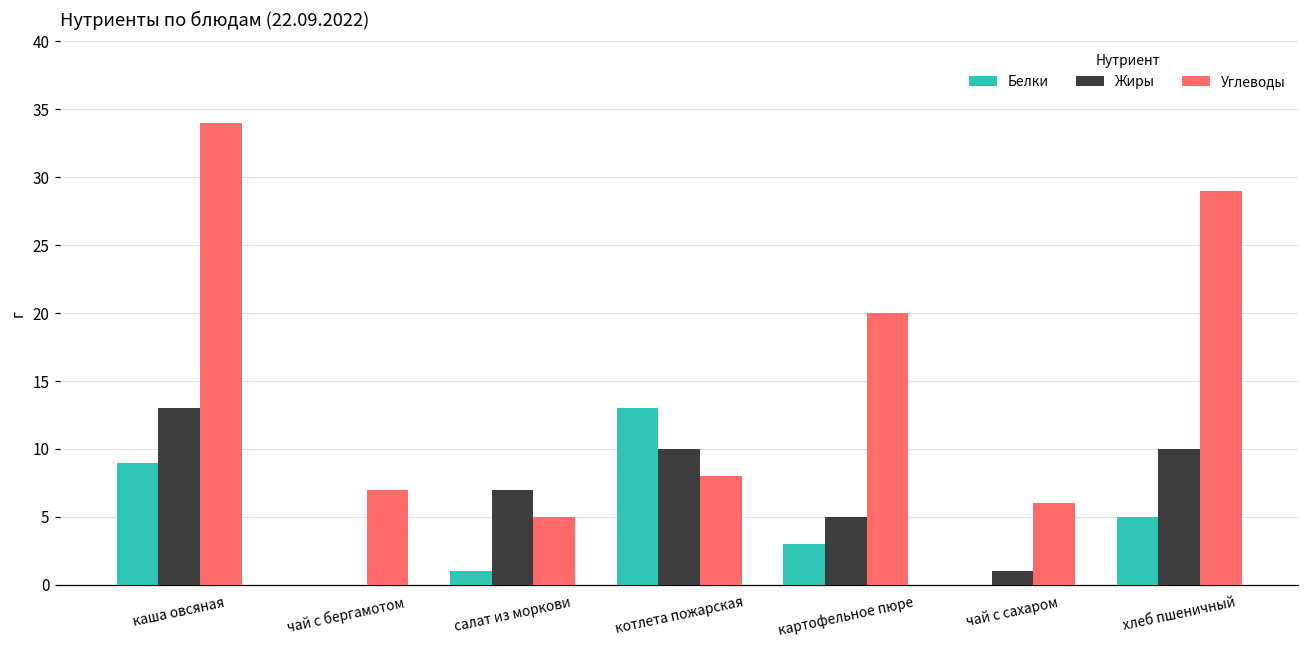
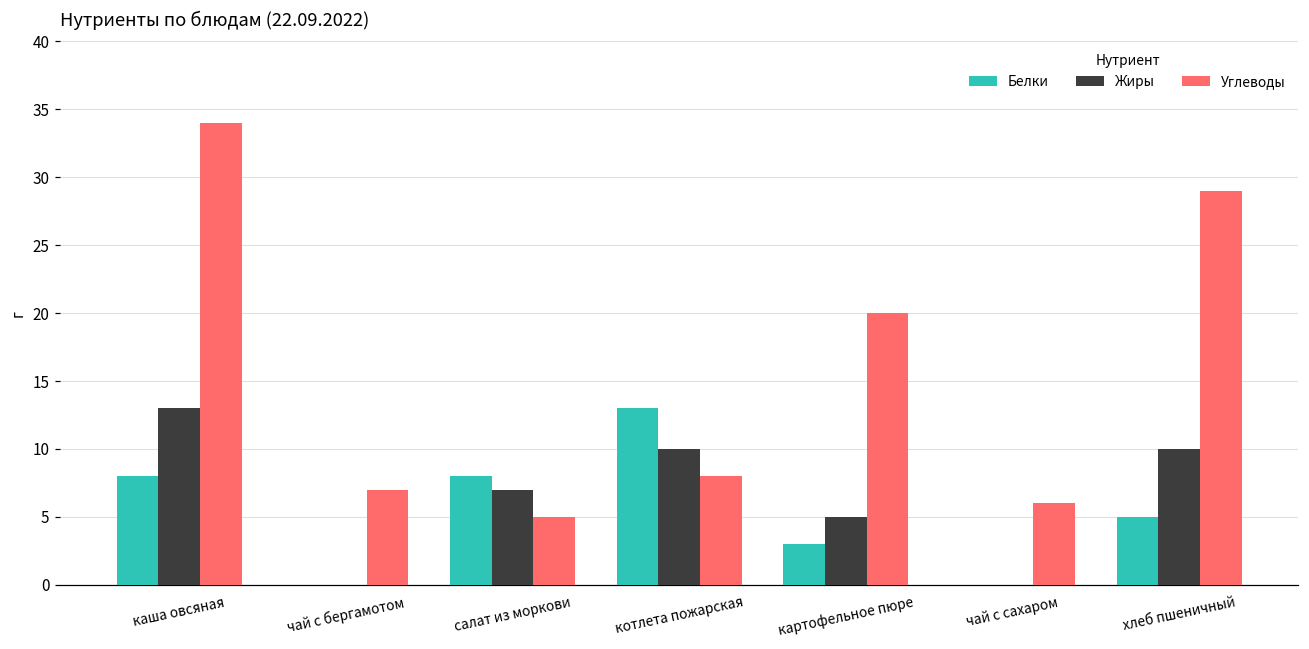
  {
    "Белки": {
-     "каша овсяная": 9,
+     "каша овсяная": 8,
      "чай с бергамотом": 0,
-     "салат из моркови": 1,
+     "салат из моркови": 8,
      "котлета пожарская": 13,
      "картофельное пюре": 3,
      "чай с сахаром": 0,
      "хлеб пшеничный": 5
    },
    "Жиры": {
      "каша овсяная": 13,
      "чай с бергамотом": 0,
      "салат из моркови": 7,
      "котлета пожарская": 10,
      "картофельное пюре": 5,
-     "чай с сахаром": 1,
+     "чай с сахаром": 0,
      "хлеб пшеничный": 10
    },
    "Углеводы": {
      "каша овсяная": 34,
      "чай с бергамотом": 7,
      "салат из моркови": 5,
      "котлета пожарская": 8,
      "картофельное пюре": 20,
      "чай с сахаром": 6,
      "хлеб пшеничный": 29
    }
  }
